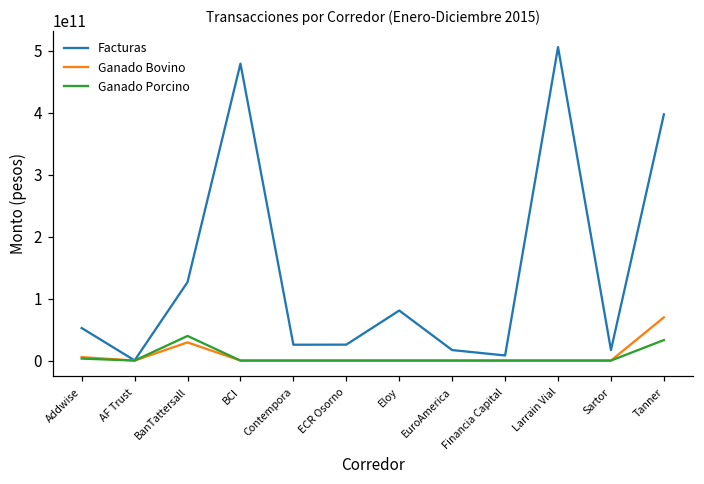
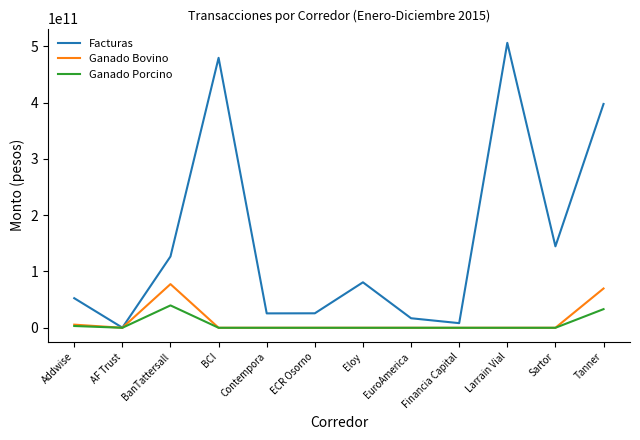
  {
    "Facturas": {
      "Addwise": 50000000000,
      "BanTattersall": 130000000000,
      "BCI": 480000000000,
      "Contempora": 30000000000,
      "ECR Osorno": 30000000000,
      "Eloy": 80000000000,
      "EuroAmerica": 20000000000,
      "Financia Capital": 10000000000,
      "Larrain Vial": 510000000000,
-     "Sartor": 20000000000,
+     "Sartor": 140000000000,
      "Tanner": 400000000000
    },
    "Ganado Bovino": {
-     "BanTattersall": 30000000000,
+     "BanTattersall": 80000000000,
      "Tanner": 70000000000
    },
    "Ganado Porcino": {
      "BanTattersall": 40000000000,
      "Tanner": 30000000000
    }
  }
